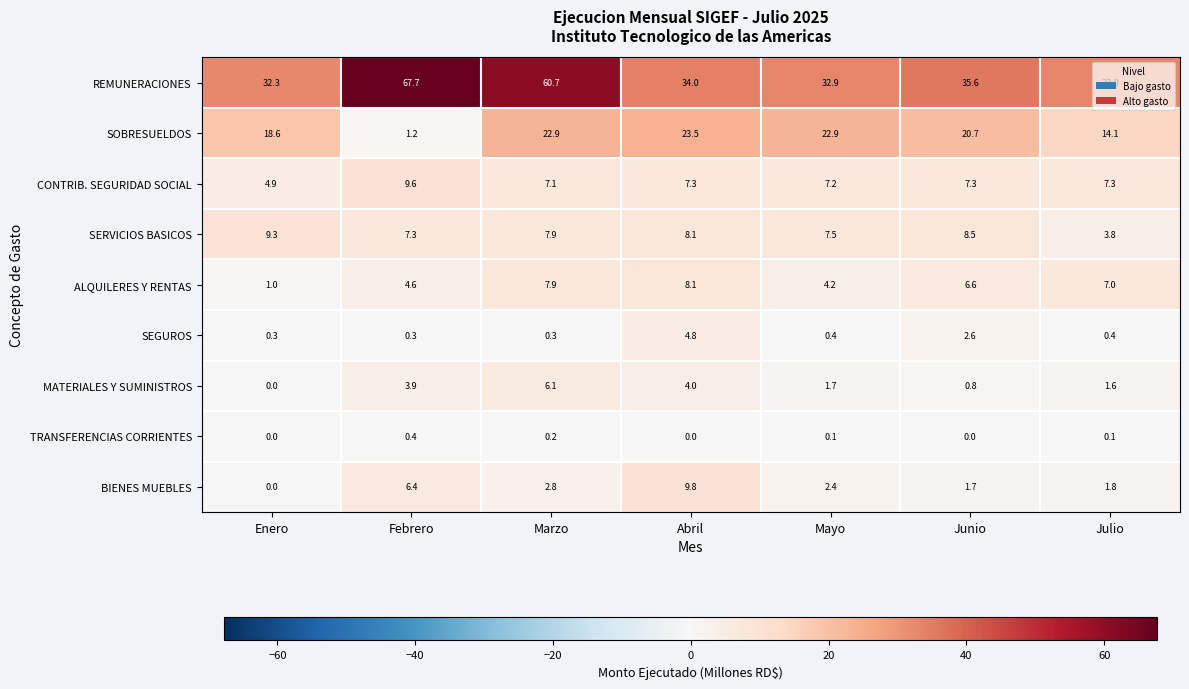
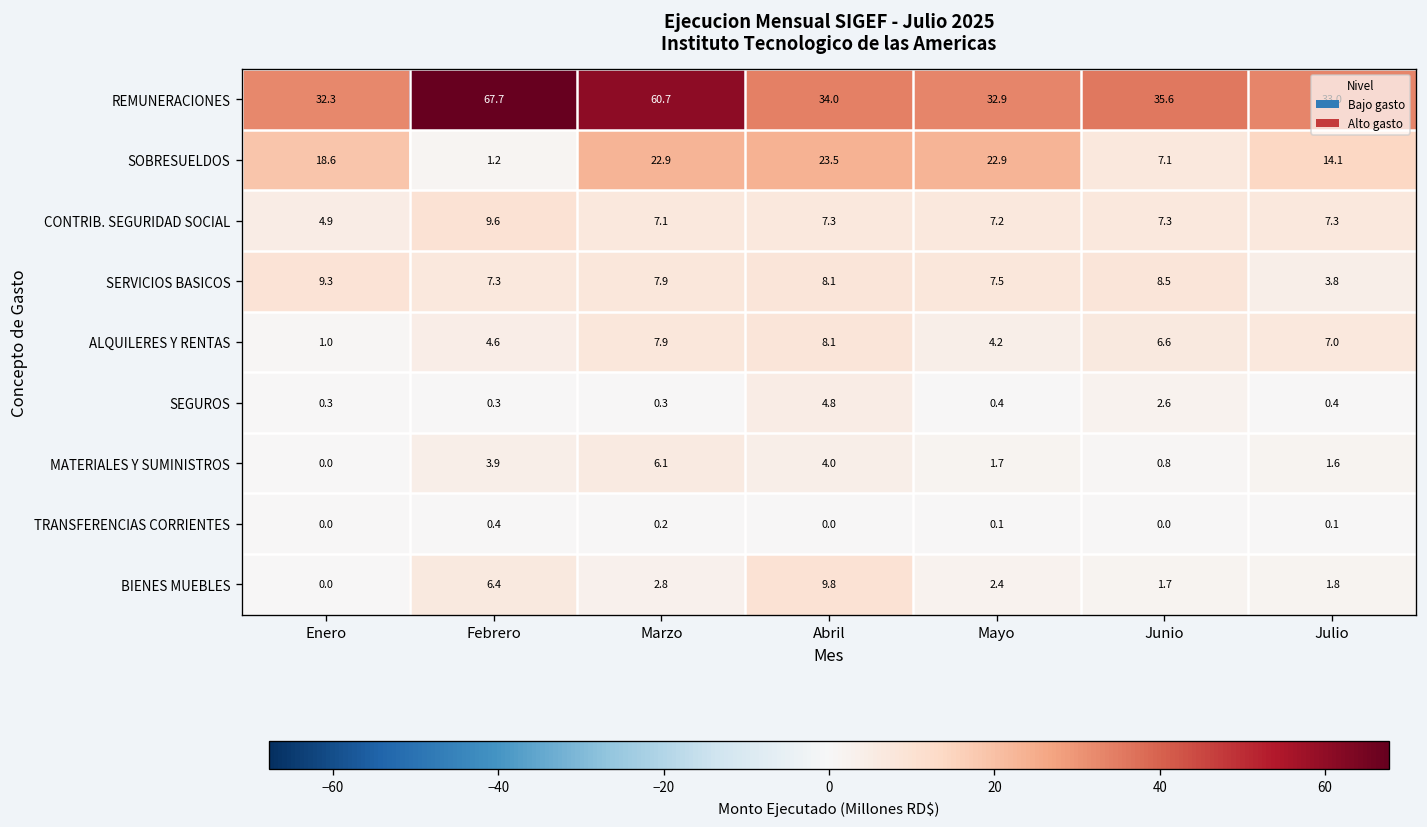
  {
    "REMUNERACIONES": {
      "Enero": 32.3,
      "Febrero": 67.7,
      "Marzo": 60.7,
      "Abril": 34.0,
      "Mayo": 32.9,
      "Junio": 35.6
    },
    "SOBRESUELDOS": {
      "Enero": 18.6,
      "Febrero": 1.2,
      "Marzo": 22.9,
      "Abril": 23.5,
      "Mayo": 22.9,
-     "Junio": 20.7,
+     "Junio": 7.1,
      "Julio": 14.1
    },
    "CONTRIB. SEGURIDAD SOCIAL": {
      "Enero": 4.9,
      "Febrero": 9.6,
      "Marzo": 7.1,
      "Abril": 7.3,
      "Mayo": 7.2,
      "Junio": 7.3,
      "Julio": 7.3
    },
    "SERVICIOS BASICOS": {
      "Enero": 9.3,
      "Febrero": 7.3,
      "Marzo": 7.9,
      "Abril": 8.1,
      "Mayo": 7.5,
      "Junio": 8.5,
      "Julio": 3.8
    },
    "ALQUILERES Y RENTAS": {
      "Enero": 1.0,
      "Febrero": 4.6,
      "Marzo": 7.9,
      "Abril": 8.1,
      "Mayo": 4.2,
      "Junio": 6.6,
      "Julio": 7.0
    },
    "SEGUROS": {
      "Enero": 0.3,
      "Febrero": 0.3,
      "Marzo": 0.3,
      "Abril": 4.8,
      "Mayo": 0.4,
      "Junio": 2.6,
      "Julio": 0.4
    },
    "MATERIALES Y SUMINISTROS": {
      "Enero": 0.0,
      "Febrero": 3.9,
      "Marzo": 6.1,
      "Abril": 4.0,
      "Mayo": 1.7,
      "Junio": 0.8,
      "Julio": 1.6
    },
    "TRANSFERENCIAS CORRIENTES": {
      "Enero": 0.0,
      "Febrero": 0.4,
      "Marzo": 0.2,
      "Abril": 0.0,
      "Mayo": 0.1,
      "Junio": 0.0,
      "Julio": 0.1
    },
    "BIENES MUEBLES": {
      "Enero": 0.0,
      "Febrero": 6.4,
      "Marzo": 2.8,
      "Abril": 9.8,
      "Mayo": 2.4,
      "Junio": 1.7,
      "Julio": 1.8
    }
  }
